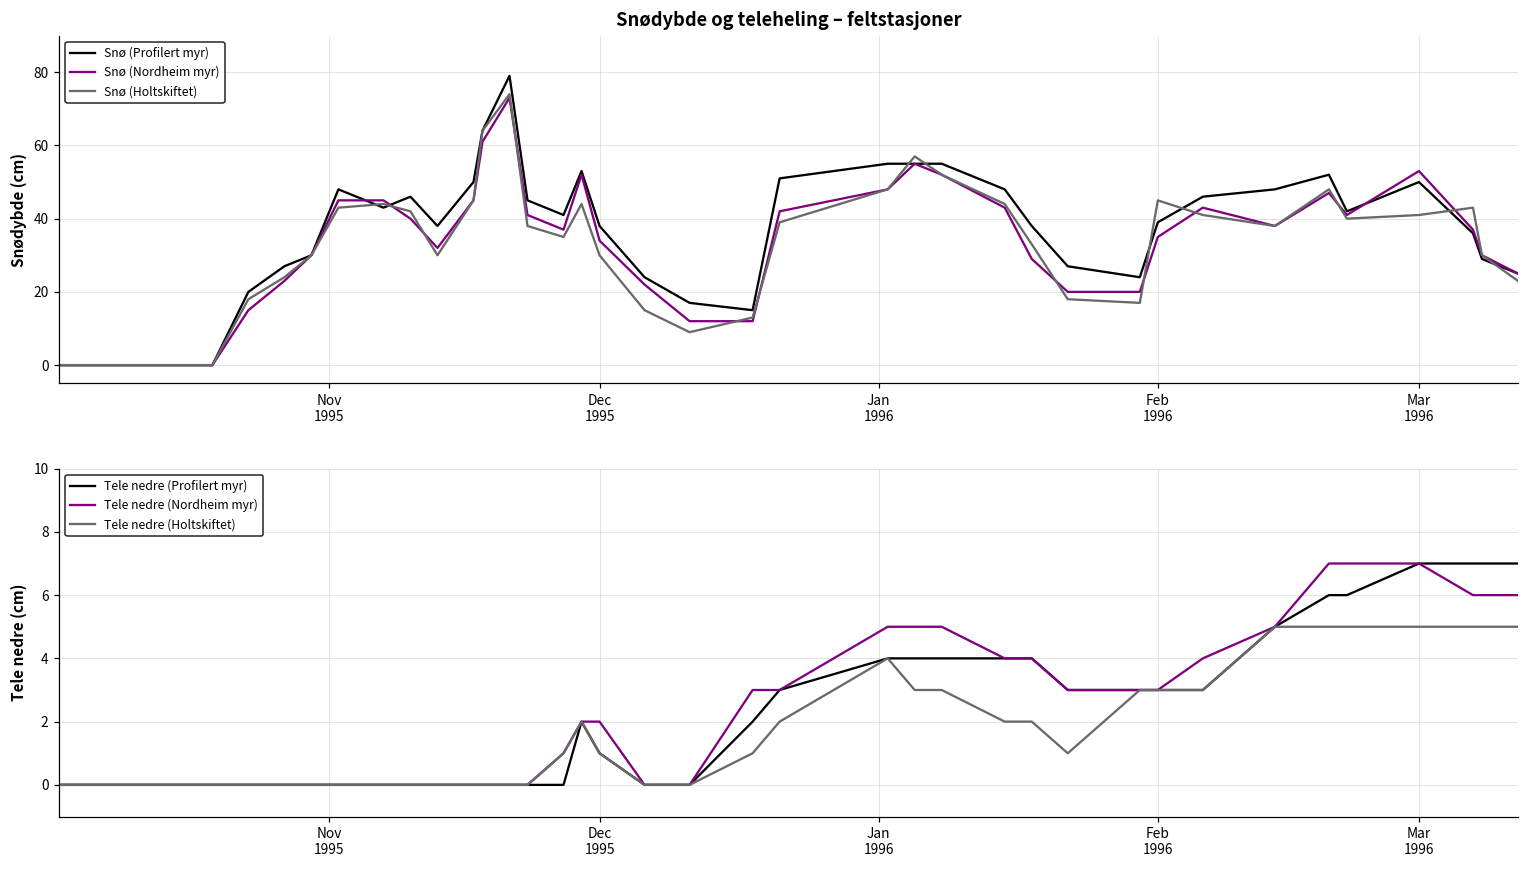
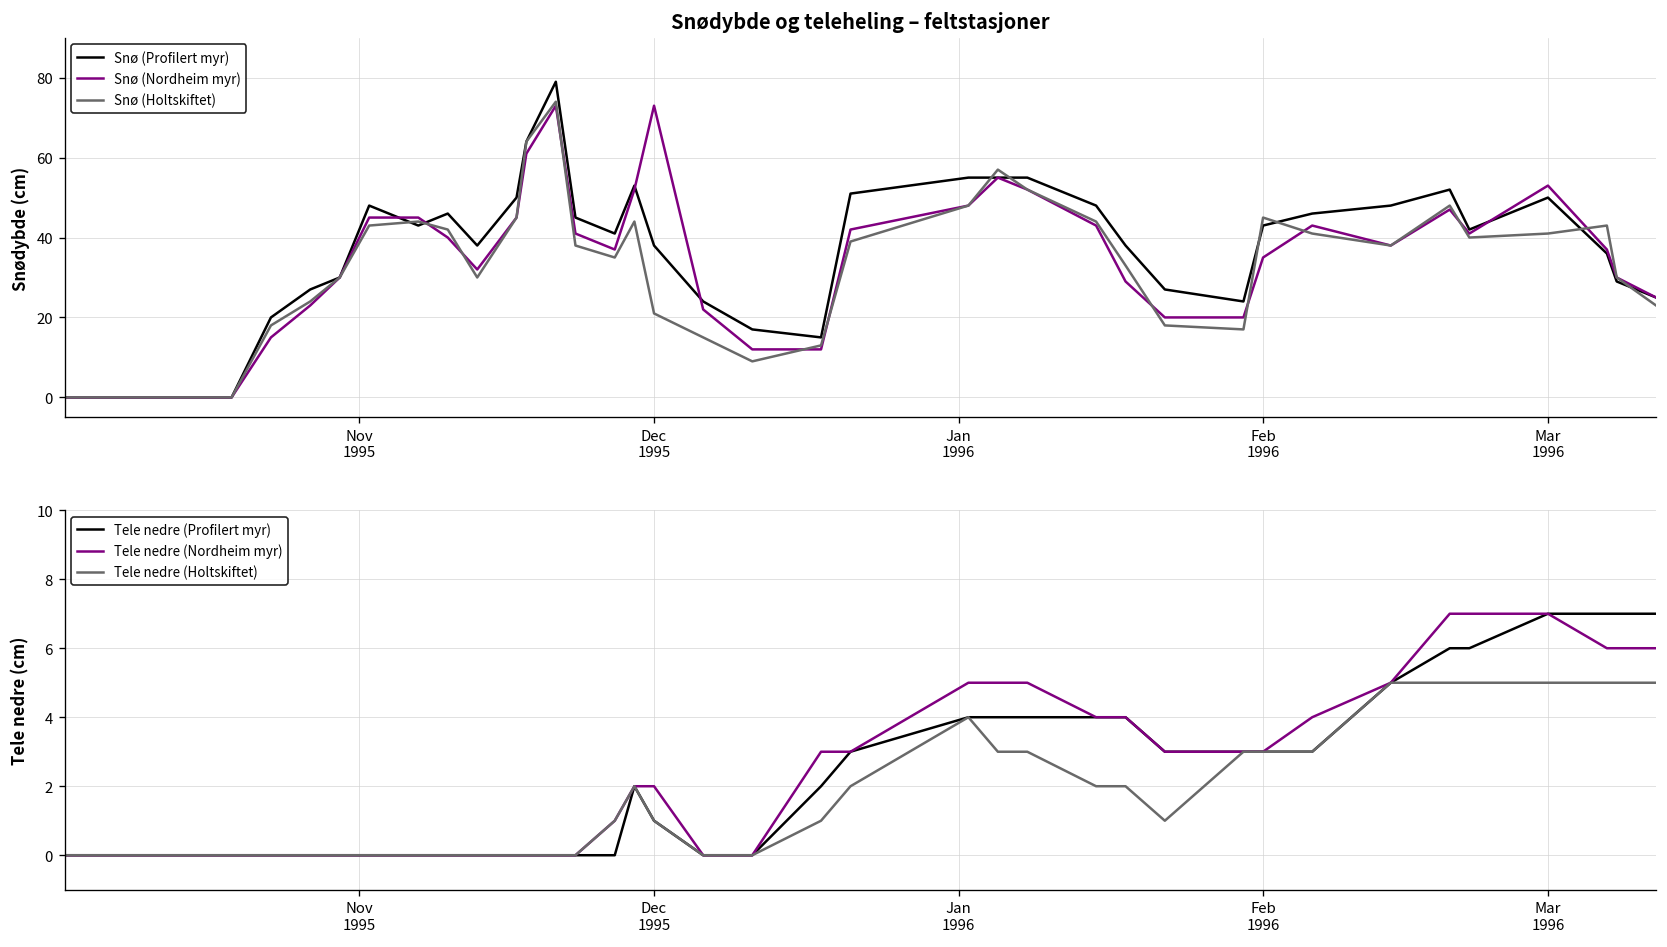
  {
    "Snødybde og teleheling – feltstasjoner": {
      "Snø (Profilert myr)": {
        "Dec 1995": 38,
-       "Feb 1996": 39,
+       "Feb 1996": 43,
        "Mar 1996": 50
      },
      "Snø (Nordheim myr)": {
-       "Dec 1995": 34,
+       "Dec 1995": 73,
        "Feb 1996": 35,
        "Mar 1996": 53
      },
      "Snø (Holtskiftet)": {
-       "Dec 1995": 30,
+       "Dec 1995": 21,
        "Feb 1996": 45,
        "Mar 1996": 41
      }
    }
  }
